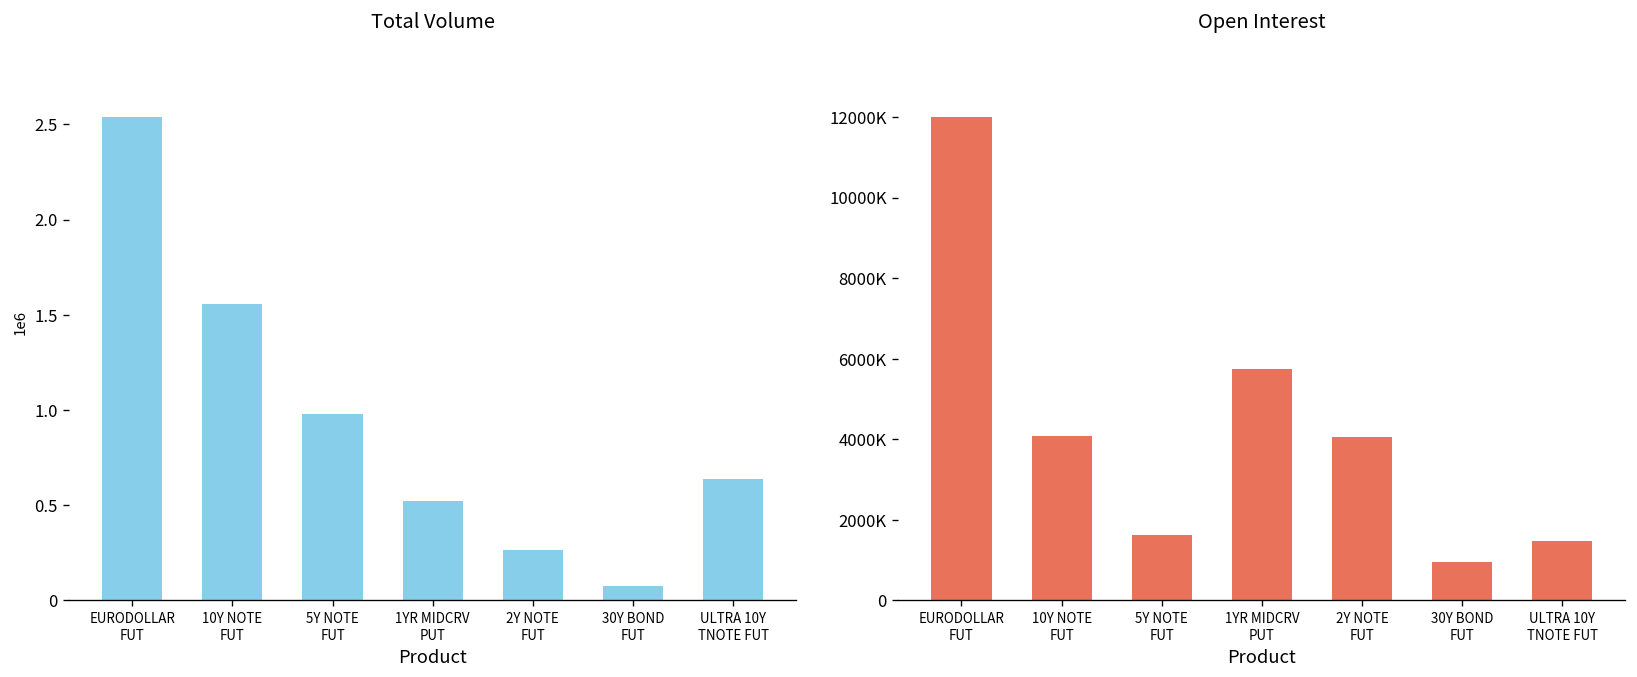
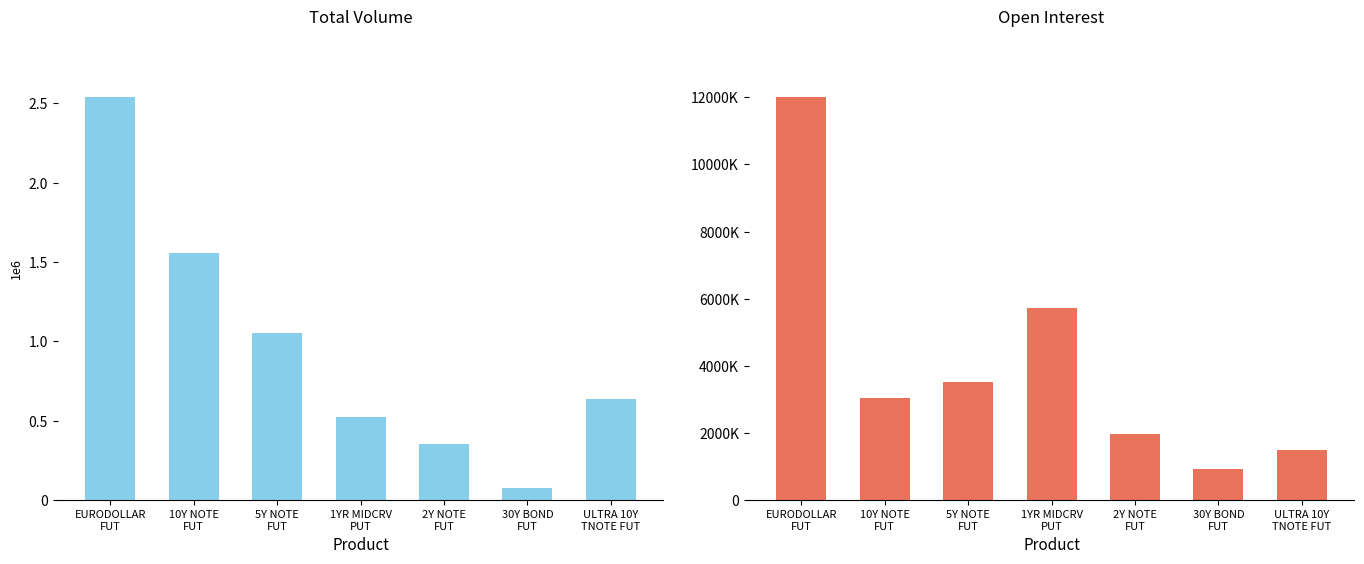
  {
    "Total Volume": {
      "EURODOLLAR FUT": 2.54,
      "10Y NOTE FUT": 1.56,
-     "5Y NOTE FUT": 0.98,
+     "5Y NOTE FUT": 1.05,
      "1YR MIDCRV PUT": 0.52,
-     "2Y NOTE FUT": 0.26,
+     "2Y NOTE FUT": 0.36,
      "30Y BOND FUT": 0.07,
      "ULTRA 10Y TNOTE FUT": 0.64
    },
    "Open Interest": {
      "EURODOLLAR FUT": 12000000,
-     "10Y NOTE FUT": 4100000,
-     "5Y NOTE FUT": 1600000,
+     "10Y NOTE FUT": 3000000,
+     "5Y NOTE FUT": 3500000,
      "1YR MIDCRV PUT": 5700000,
-     "2Y NOTE FUT": 4100000,
+     "2Y NOTE FUT": 2000000,
      "30Y BOND FUT": 900000,
      "ULTRA 10Y TNOTE FUT": 1500000
    }
  }
